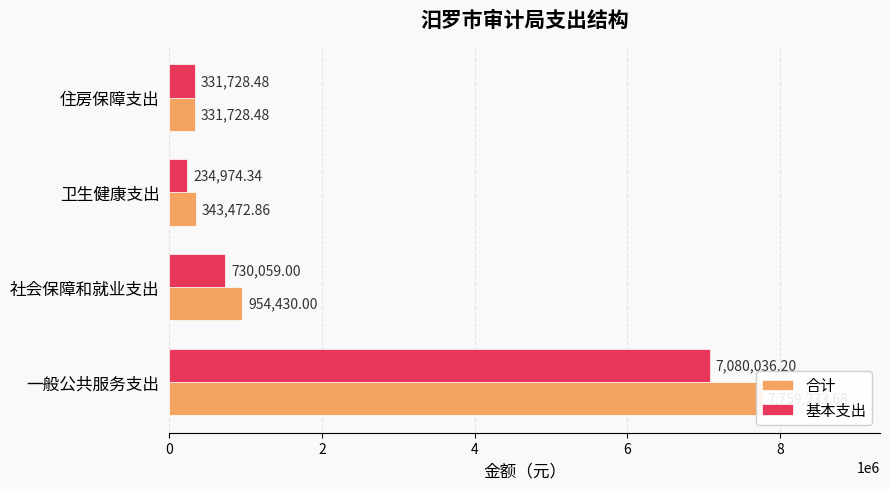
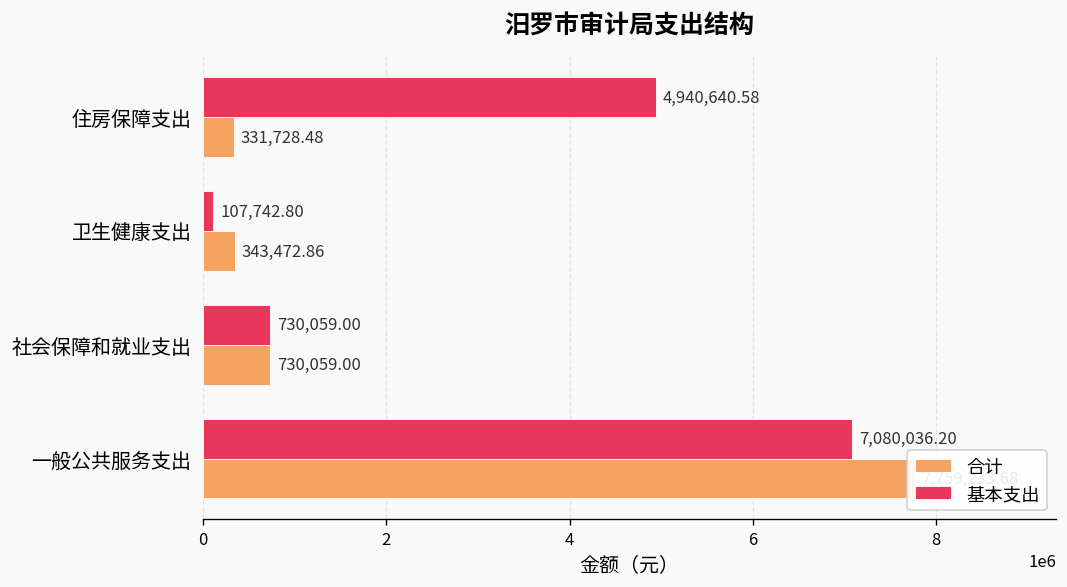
  {
    "合计": {
      "住房保障支出": "331,728.48",
      "卫生健康支出": "343,472.86",
-     "社会保障和就业支出": "954,430.00"
+     "社会保障和就业支出": "730,059.00"
    },
    "基本支出": {
-     "住房保障支出": "331,728.48",
-     "卫生健康支出": "234,974.34",
+     "住房保障支出": "4,940,640.58",
+     "卫生健康支出": "107,742.80",
      "社会保障和就业支出": "730,059.00"
    }
  }
